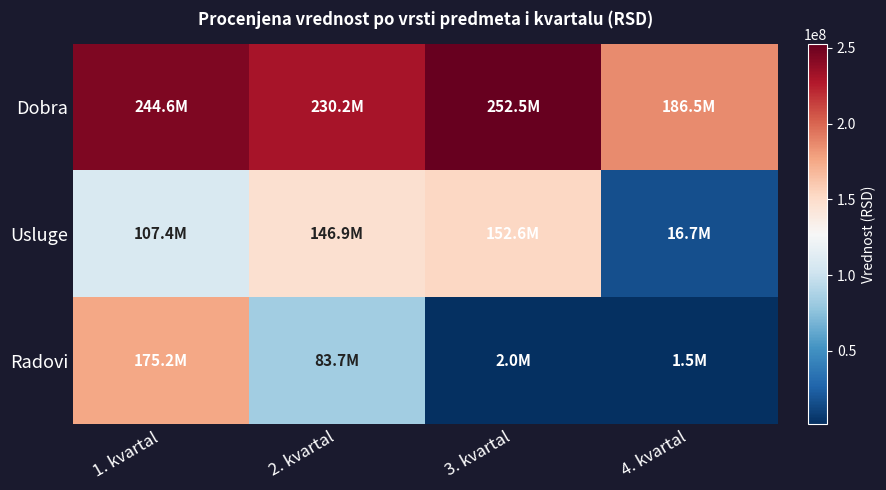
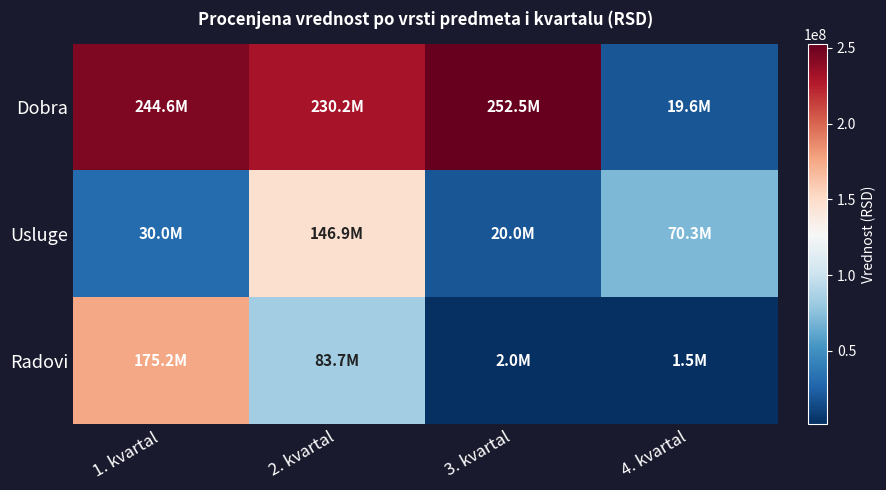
  {
    "Dobra": {
      "1. kvartal": "244.6M",
      "2. kvartal": "230.2M",
      "3. kvartal": "252.5M",
-     "4. kvartal": "186.5M"
+     "4. kvartal": "19.6M"
    },
    "Usluge": {
-     "1. kvartal": "107.4M",
+     "1. kvartal": "30.0M",
      "2. kvartal": "146.9M",
-     "3. kvartal": "152.6M",
-     "4. kvartal": "16.7M"
+     "3. kvartal": "20.0M",
+     "4. kvartal": "70.3M"
    },
    "Radovi": {
      "1. kvartal": "175.2M",
      "2. kvartal": "83.7M",
      "3. kvartal": "2.0M",
      "4. kvartal": "1.5M"
    }
  }
